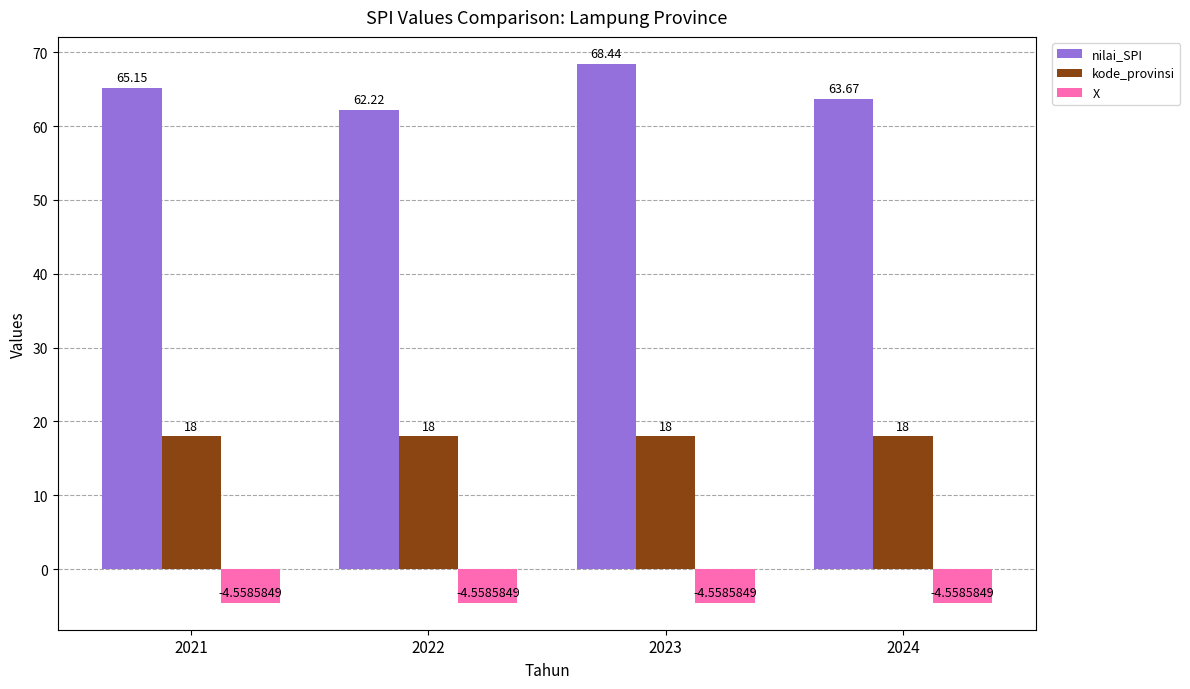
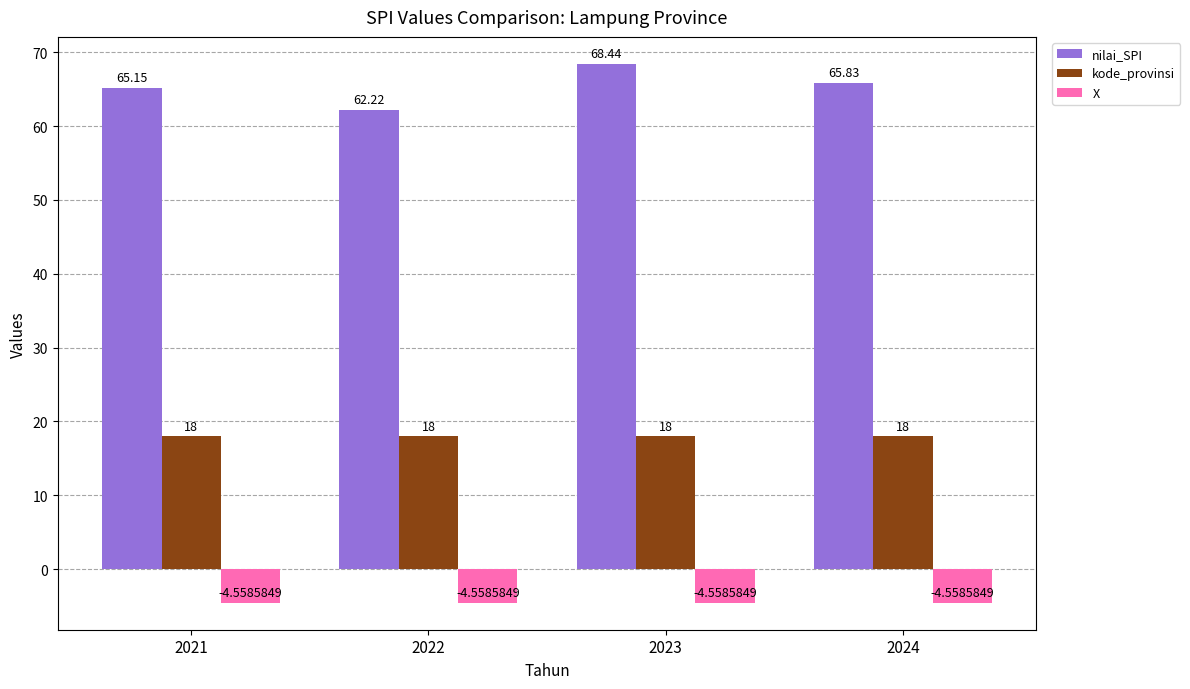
  {
    "nilai_SPI": {
      "2021": 65.15,
      "2022": 62.22,
      "2023": 68.44,
-     "2024": 63.67
+     "2024": 65.83
    },
    "kode_provinsi": {
      "2021": 18,
      "2022": 18,
      "2023": 18,
      "2024": 18
    },
    "X": {
      "2021": -4.5585849,
      "2022": -4.5585849,
      "2023": -4.5585849,
      "2024": -4.5585849
    }
  }
